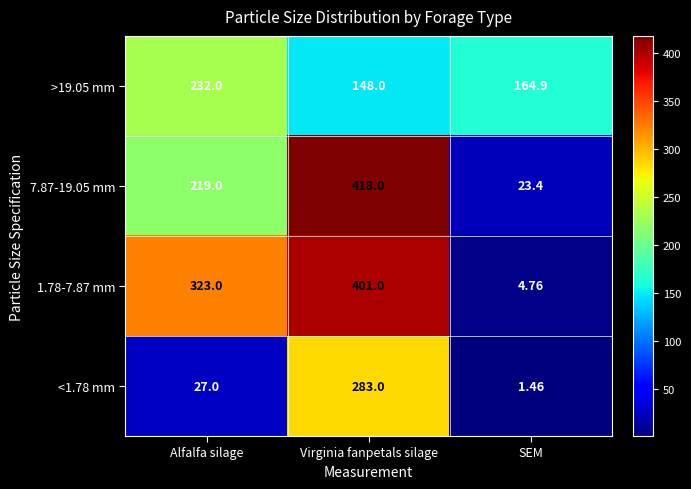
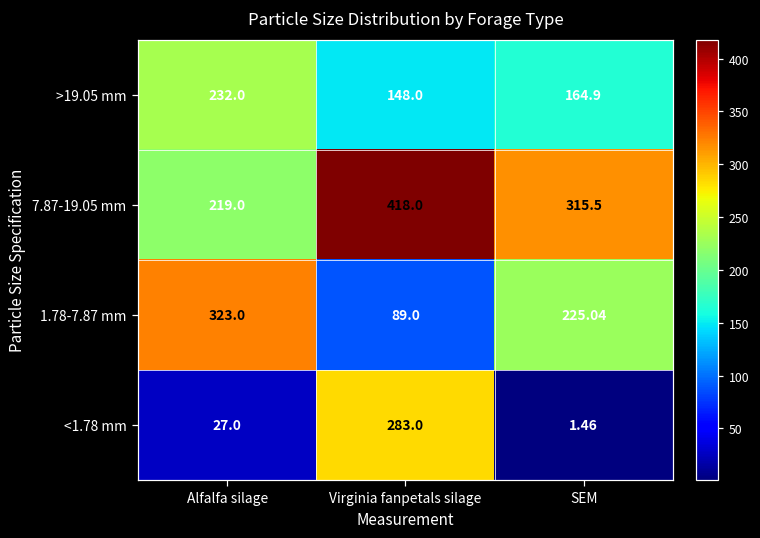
  {
    ">19.05 mm": {
      "Alfalfa silage": 232.0,
      "Virginia fanpetals silage": 148.0,
      "SEM": 164.9
    },
    "7.87-19.05 mm": {
      "Alfalfa silage": 219.0,
      "Virginia fanpetals silage": 418.0,
-     "SEM": 23.4
+     "SEM": 315.5
    },
    "1.78-7.87 mm": {
      "Alfalfa silage": 323.0,
-     "Virginia fanpetals silage": 401.0,
-     "SEM": 4.76
+     "Virginia fanpetals silage": 89.0,
+     "SEM": 225.04
    },
    "<1.78 mm": {
      "Alfalfa silage": 27.0,
      "Virginia fanpetals silage": 283.0,
      "SEM": 1.46
    }
  }
